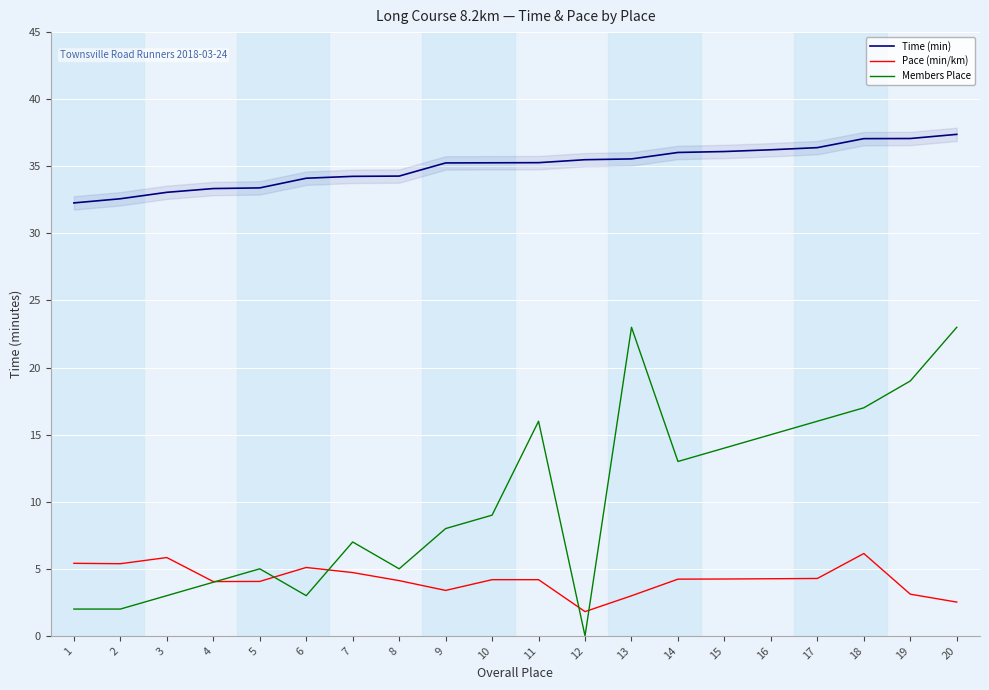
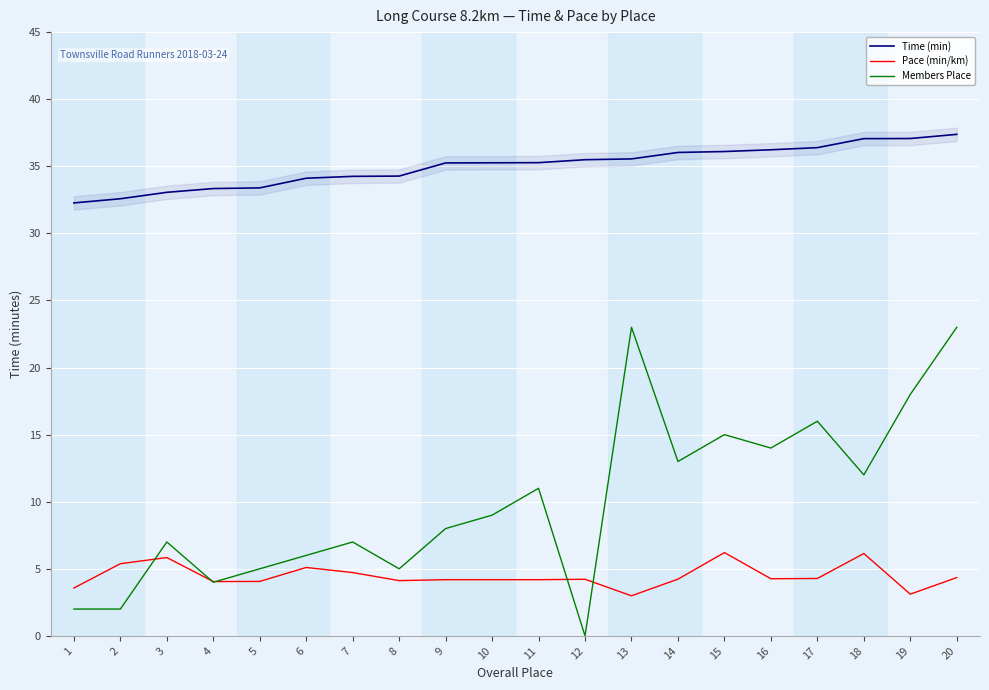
  {
    "Pace (min/km)": {
-     "1": 5.4,
+     "1": 3.6,
      "2": 5.4,
      "3": 5.8,
      "5": 4.1,
      "6": 5.1,
      "7": 4.7,
      "8": 4.1,
-     "9": 3.4,
+     "9": 4.2,
      "10": 4.2,
      "11": 4.2,
-     "12": 1.8,
+     "12": 4.2,
      "13": 3.0,
      "14": 4.2,
-     "15": 4.2,
+     "15": 6.2,
      "16": 4.3,
      "17": 4.3,
      "18": 6.1,
      "19": 3.1,
-     "20": 2.5
+     "20": 4.4
    },
    "Members Place": {
      "1": 2,
      "2": 2,
-     "3": 3,
+     "3": 7,
      "5": 5,
-     "6": 3,
+     "6": 6,
      "7": 7,
      "8": 5,
      "9": 8,
      "10": 9,
-     "11": 16,
+     "11": 11,
      "12": 0,
      "13": 23,
      "14": 13,
-     "15": 14,
-     "16": 15,
+     "15": 15,
+     "16": 14,
      "17": 16,
-     "18": 17,
-     "19": 19,
+     "18": 12,
+     "19": 18,
      "20": 23
    }
  }
